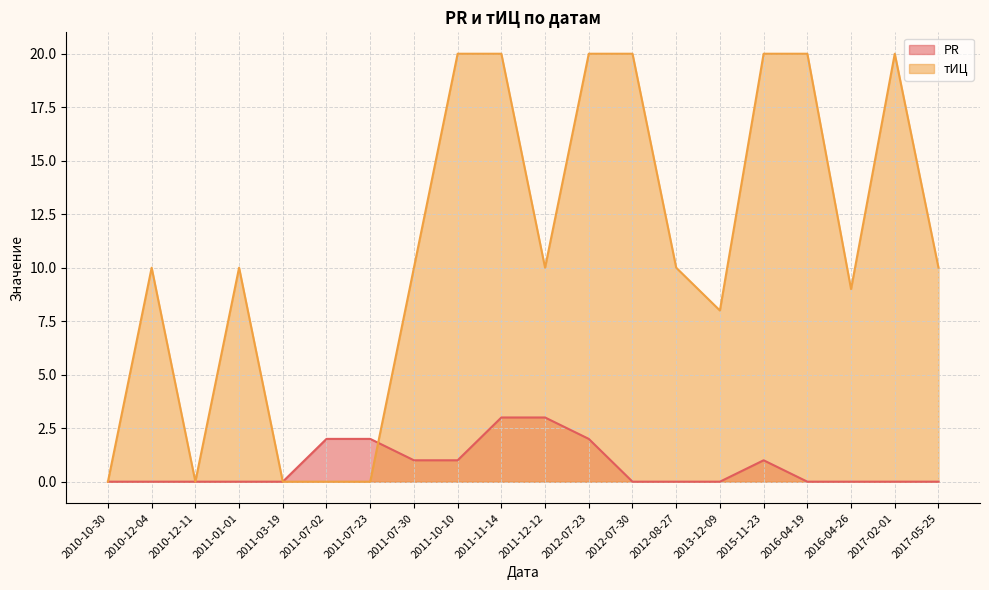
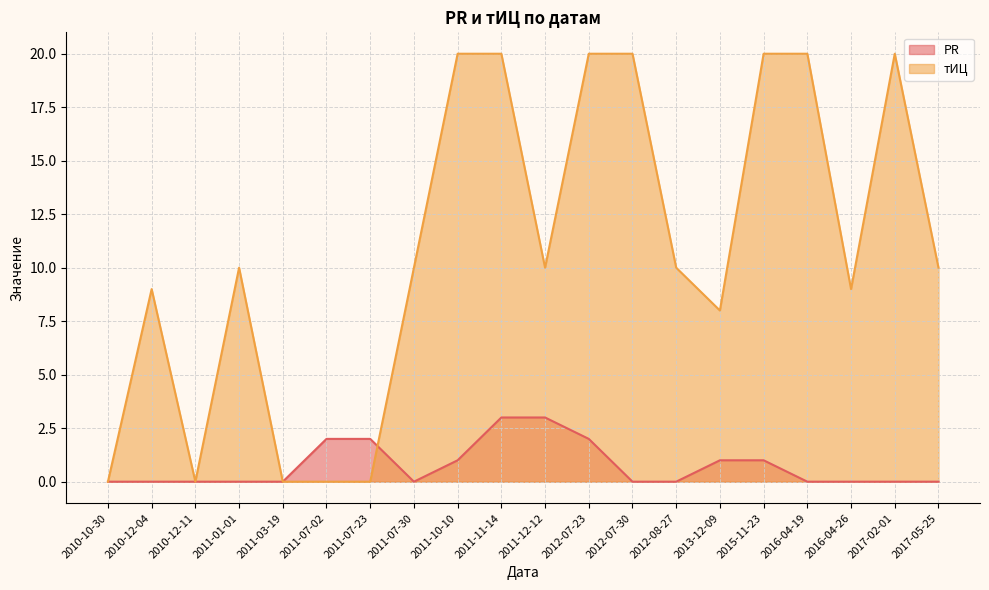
  {
    "PR": {
      "2010-12-04": 0,
      "2011-01-01": 0,
      "2011-07-02": 2,
      "2011-07-23": 2,
-     "2011-07-30": 1,
+     "2011-07-30": 0,
      "2011-10-10": 1,
      "2011-11-14": 3,
      "2011-12-12": 3,
      "2012-07-23": 2,
      "2012-07-30": 0,
      "2012-08-27": 0,
-     "2013-12-09": 0,
+     "2013-12-09": 1,
      "2015-11-23": 1,
      "2016-04-19": 0,
      "2016-04-26": 0,
      "2017-02-01": 0,
      "2017-05-25": 0
    },
    "тИЦ": {
-     "2010-12-04": 10,
+     "2010-12-04": 9,
      "2011-01-01": 10,
      "2011-07-02": 0,
      "2011-07-23": 0,
      "2011-07-30": 10,
      "2011-10-10": 20,
      "2011-11-14": 20,
      "2011-12-12": 10,
      "2012-07-23": 20,
      "2012-07-30": 20,
      "2012-08-27": 10,
      "2013-12-09": 8,
      "2015-11-23": 20,
      "2016-04-19": 20,
      "2016-04-26": 9,
      "2017-02-01": 20,
      "2017-05-25": 10
    }
  }
